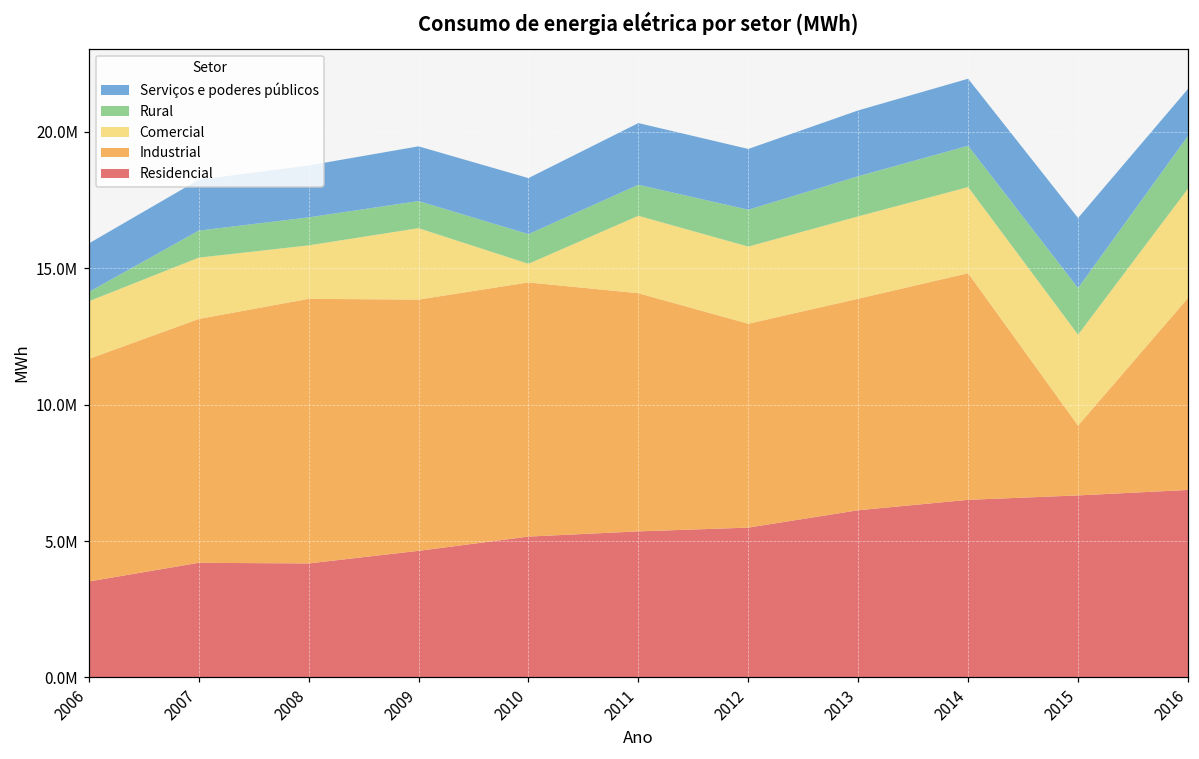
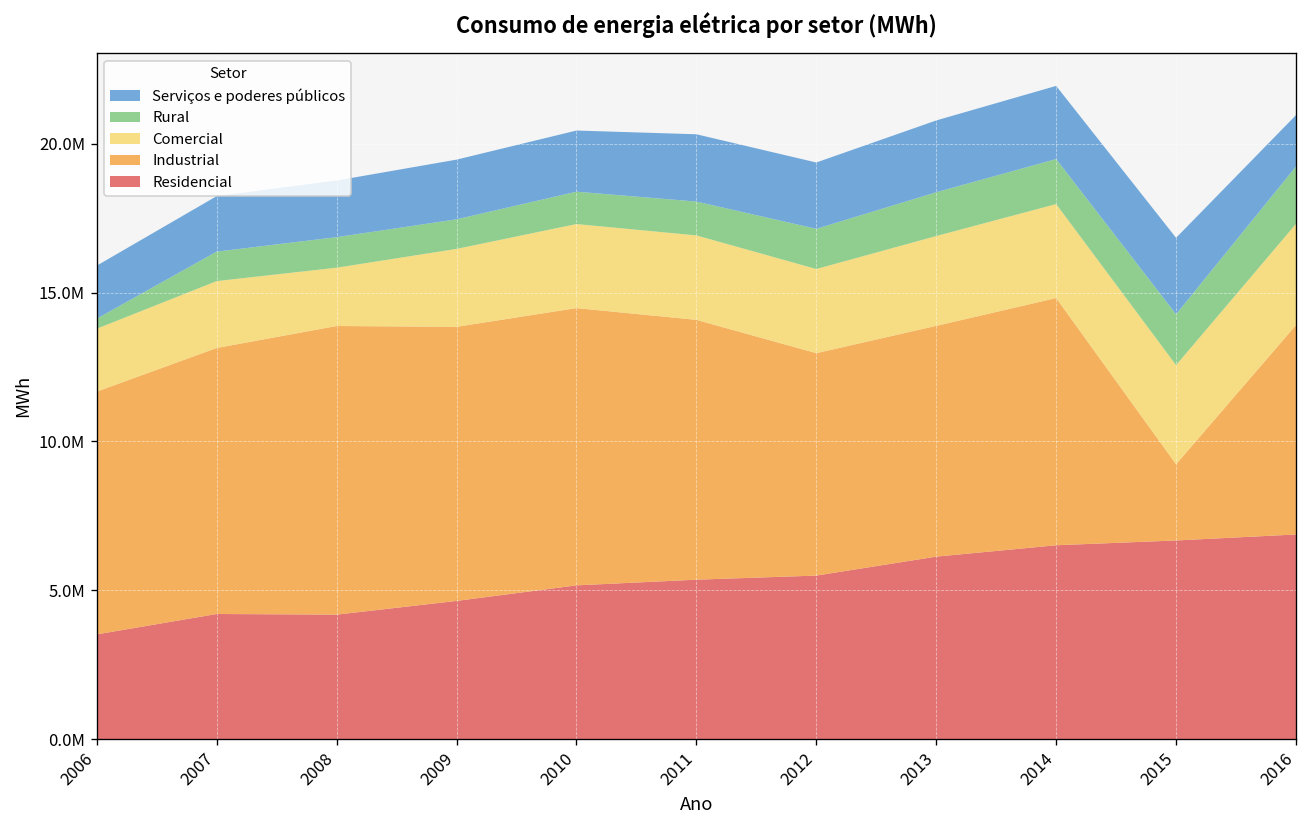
  {
    "Residencial": {
      "2006": 3500000,
      "2007": 4200000,
      "2008": 4200000,
      "2009": 4600000,
      "2010": 5200000,
      "2011": 5400000,
      "2012": 5500000,
      "2013": 6100000,
      "2014": 6500000,
      "2015": 6700000,
      "2016": 6900000
    },
    "Industrial": {
      "2006": 8200000,
      "2007": 8900000,
      "2008": 9700000,
      "2009": 9200000,
      "2010": 9300000,
      "2011": 8700000,
      "2012": 7500000,
      "2013": 7800000,
      "2014": 8300000,
      "2015": 2600000,
      "2016": 7000000
    },
    "Comercial": {
      "2006": 2100000,
      "2007": 2200000,
      "2008": 2000000,
      "2009": 2600000,
-     "2010": 700000,
+     "2010": 2800000,
      "2011": 2800000,
      "2012": 2800000,
      "2013": 3000000,
      "2014": 3200000,
      "2015": 3300000,
-     "2016": 4000000
+     "2016": 3400000
    },
    "Rural": {
      "2006": 300000,
      "2007": 1000000,
      "2008": 1000000,
      "2009": 1000000,
      "2010": 1100000,
      "2011": 1100000,
      "2012": 1400000,
      "2013": 1500000,
      "2014": 1500000,
      "2015": 1700000,
      "2016": 1900000
    },
    "Serviços e poderes públicos": {
      "2006": 1800000,
      "2009": 2000000,
      "2010": 2100000,
      "2011": 2300000,
      "2012": 2200000,
      "2013": 2400000,
      "2014": 2500000,
      "2015": 2600000,
      "2016": 1700000
    }
  }
